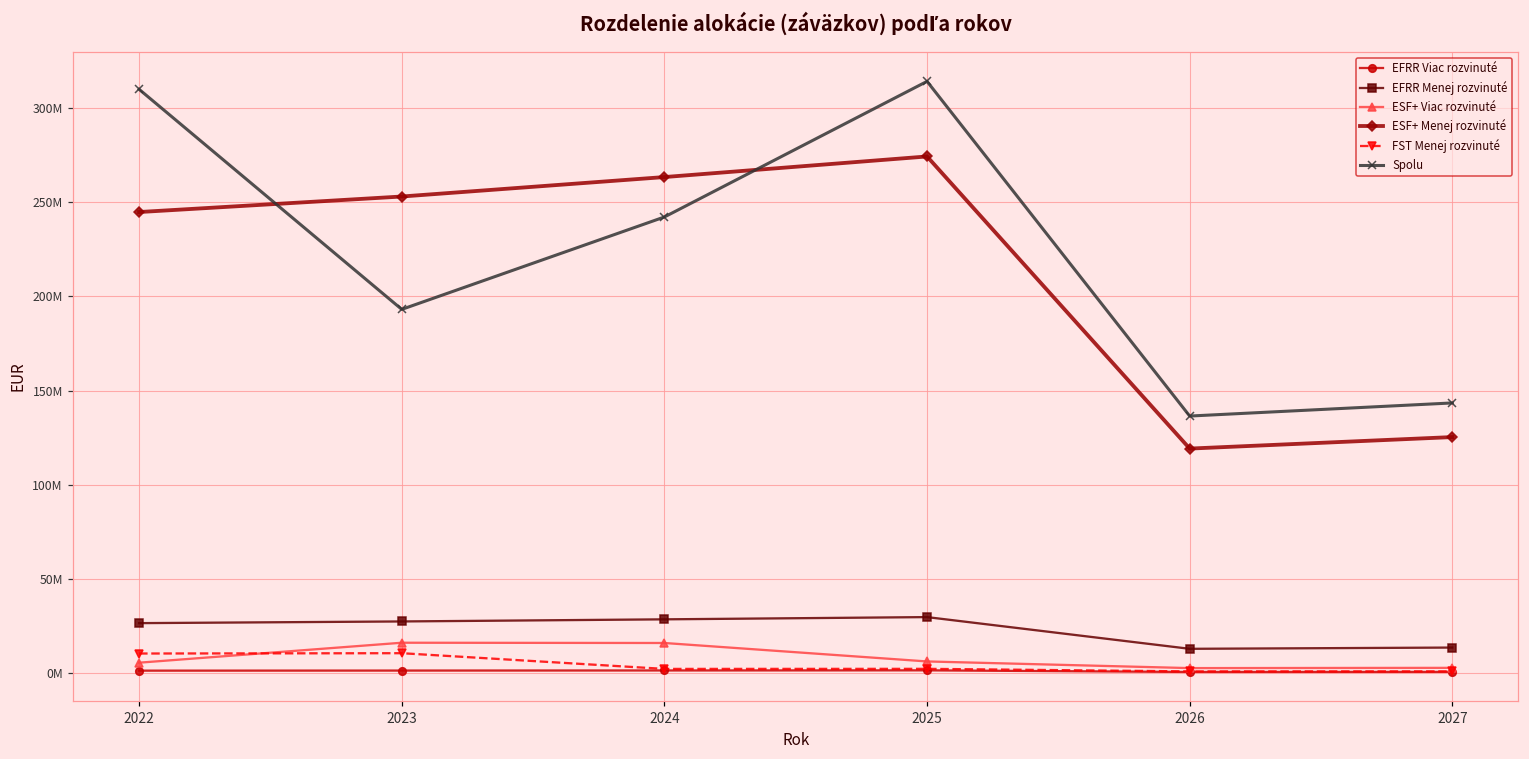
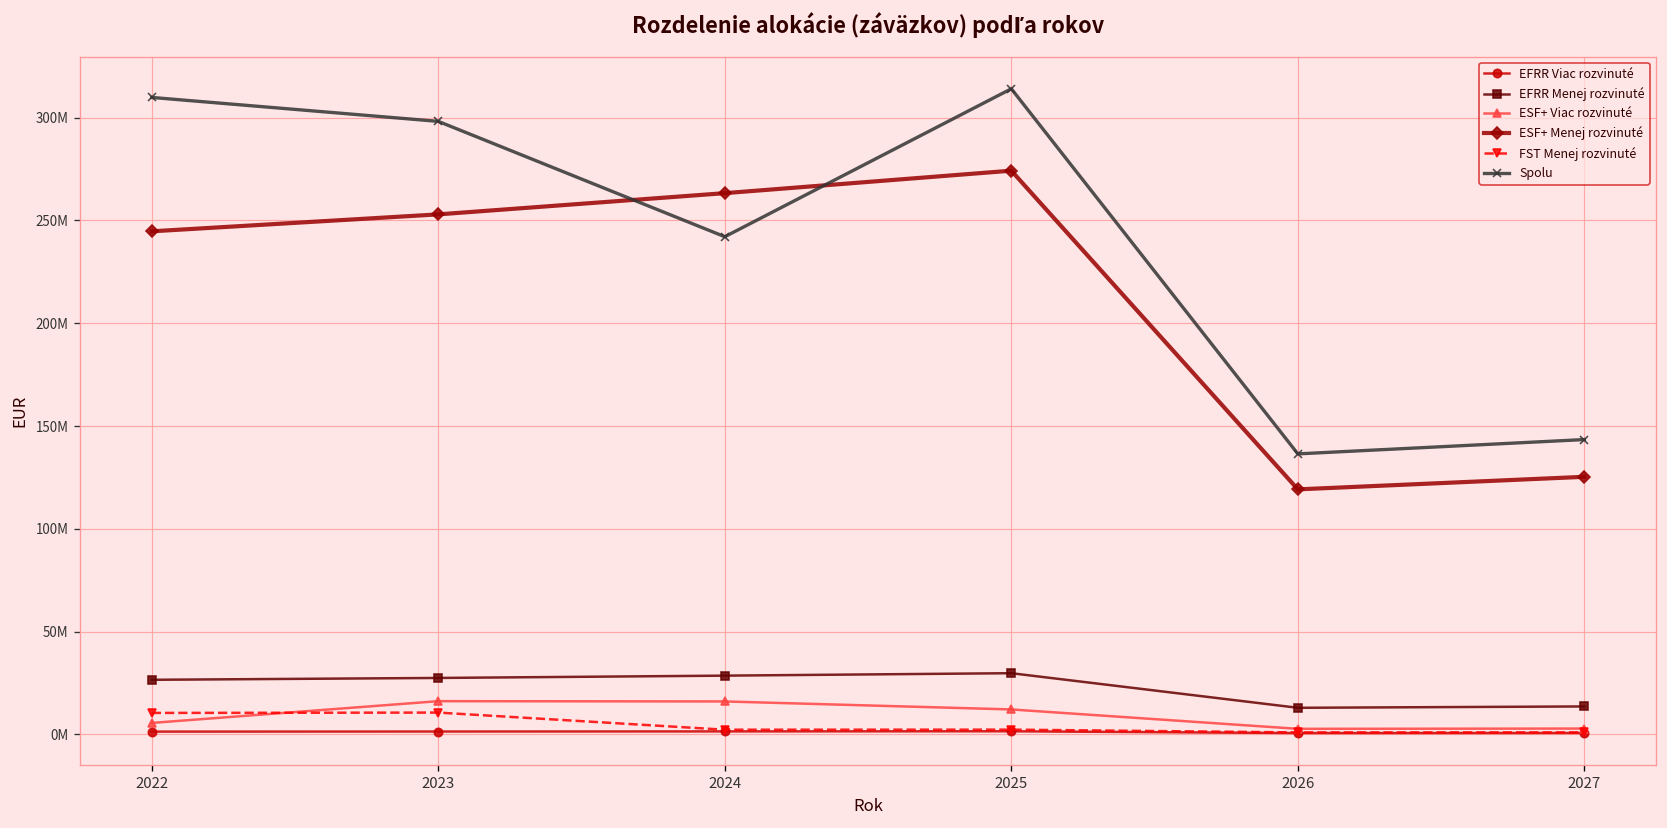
  {
    "ESF+ Viac rozvinuté": {
      "2022": 6000000,
      "2023": 16000000,
      "2024": 16000000,
-     "2025": 6000000,
+     "2025": 12000000,
      "2026": 3000000,
      "2027": 3000000
    },
    "Spolu": {
      "2022": 310000000,
-     "2023": 193000000,
+     "2023": 298000000,
      "2024": 242000000,
      "2025": 314000000,
      "2026": 136000000,
      "2027": 143000000
    }
  }
